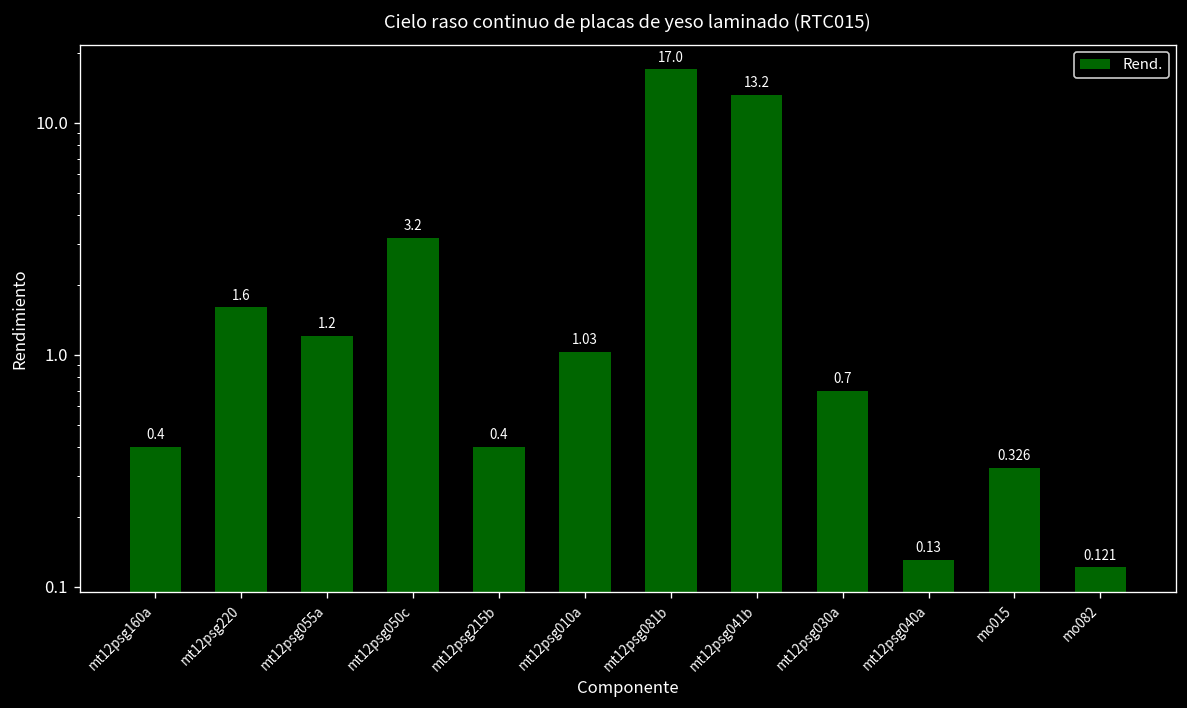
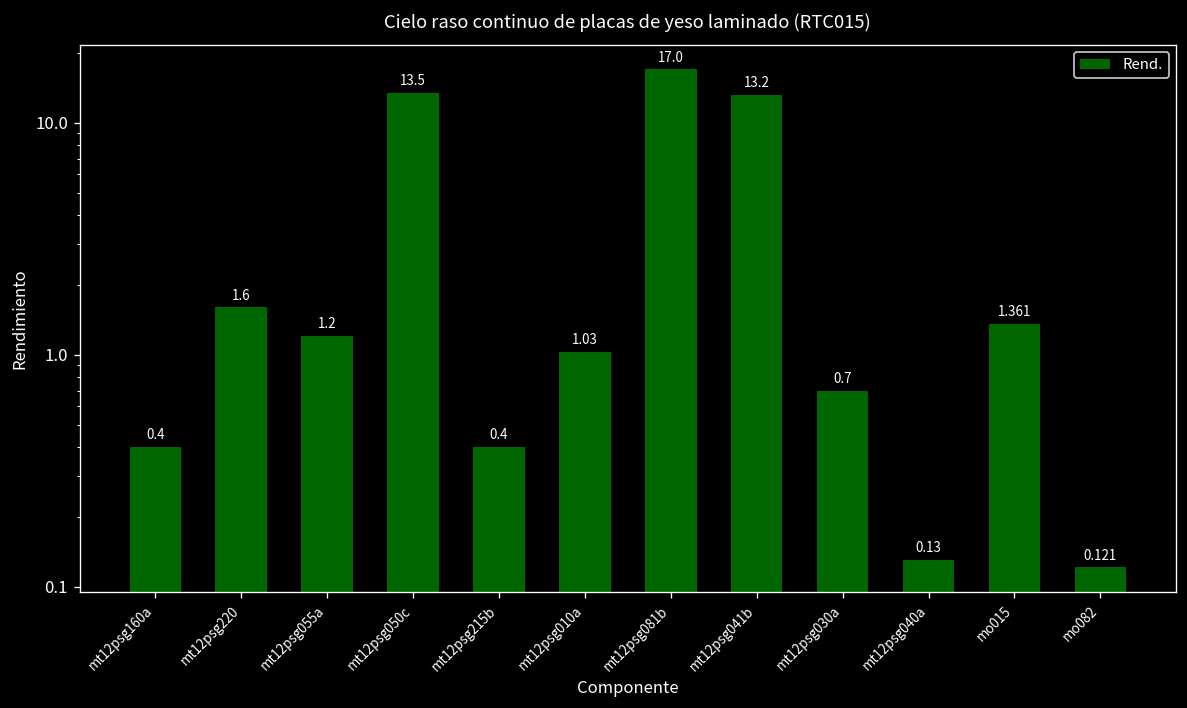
  {
    "mt12psg160a": 0.4,
    "mt12psg220": 1.6,
    "mt12psg055a": 1.2,
-   "mt12psg050c": 3.2,
+   "mt12psg050c": 13.5,
    "mt12psg215b": 0.4,
    "mt12psg010a": 1.03,
    "mt12psg081b": 17.0,
    "mt12psg041b": 13.2,
    "mt12psg030a": 0.7,
    "mt12psg040a": 0.13,
-   "mo015": 0.326,
+   "mo015": 1.361,
    "mo082": 0.121
  }
